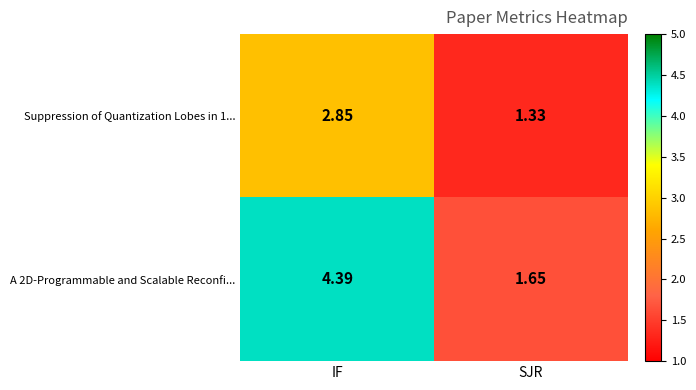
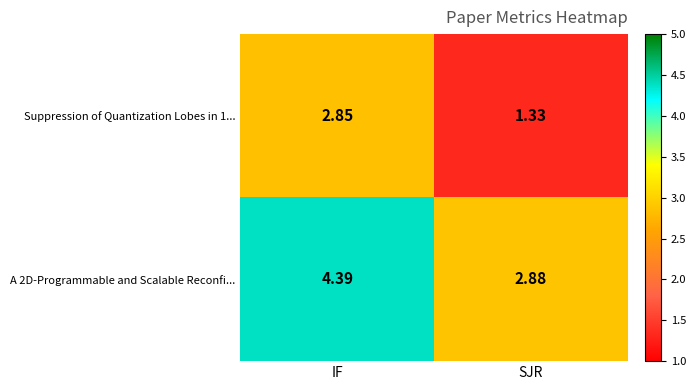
  {
    "Suppression of Quantization Lobes in 1...": {
      "IF": 2.85,
      "SJR": 1.33
    },
    "A 2D-Programmable and Scalable Reconfi...": {
      "IF": 4.39,
-     "SJR": 1.65
+     "SJR": 2.88
    }
  }
